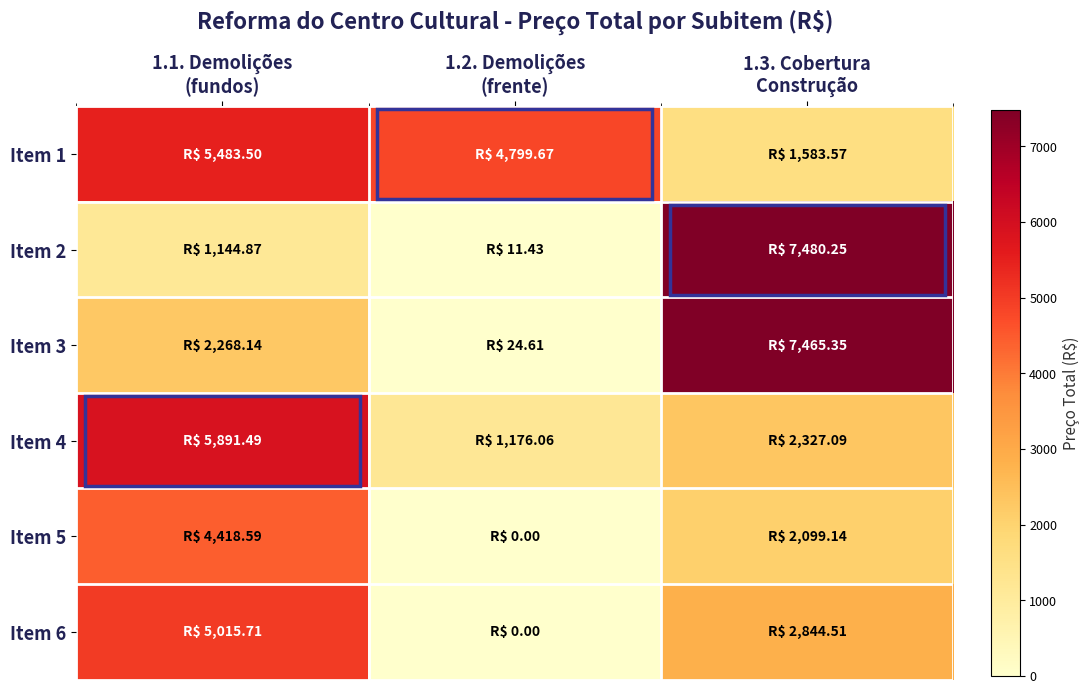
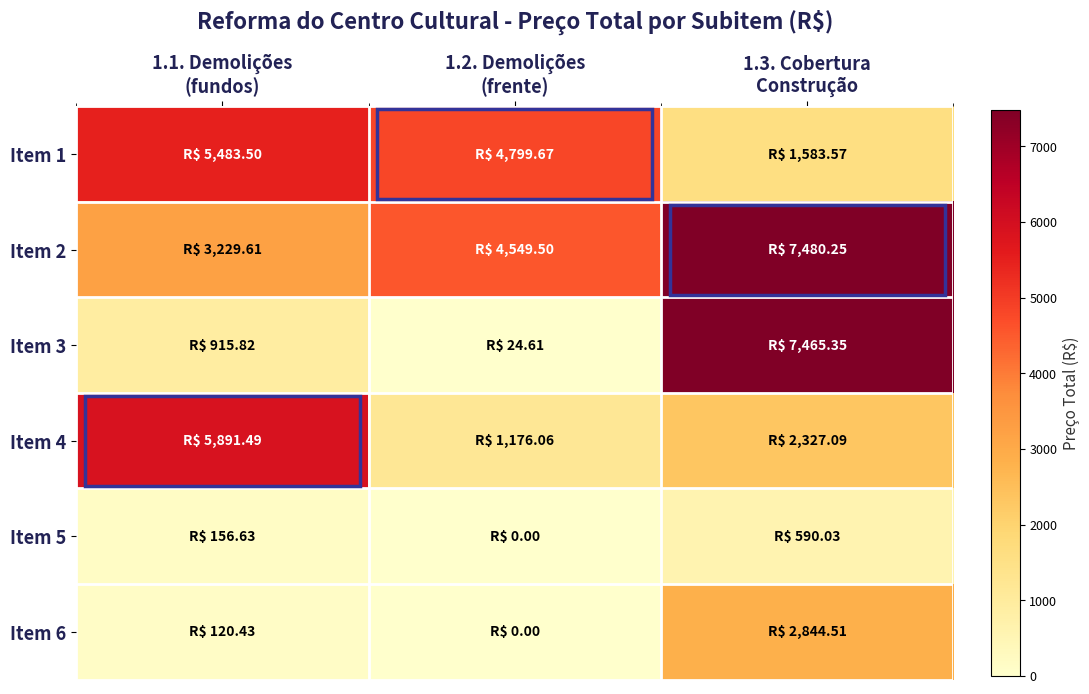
  {
    "Item 1": {
      "1.1. Demolições (fundos)": "5,483.50",
      "1.2. Demolições (frente)": "4,799.67",
      "1.3. Cobertura Construção": "1,583.57"
    },
    "Item 2": {
-     "1.1. Demolições (fundos)": "1,144.87",
-     "1.2. Demolições (frente)": "11.43",
+     "1.1. Demolições (fundos)": "3,229.61",
+     "1.2. Demolições (frente)": "4,549.50",
      "1.3. Cobertura Construção": "7,480.25"
    },
    "Item 3": {
-     "1.1. Demolições (fundos)": "2,268.14",
+     "1.1. Demolições (fundos)": "915.82",
      "1.2. Demolições (frente)": "24.61",
      "1.3. Cobertura Construção": "7,465.35"
    },
    "Item 4": {
      "1.1. Demolições (fundos)": "5,891.49",
      "1.2. Demolições (frente)": "1,176.06",
      "1.3. Cobertura Construção": "2,327.09"
    },
    "Item 5": {
-     "1.1. Demolições (fundos)": "4,418.59",
+     "1.1. Demolições (fundos)": "156.63",
      "1.2. Demolições (frente)": "0.00",
-     "1.3. Cobertura Construção": "2,099.14"
+     "1.3. Cobertura Construção": "590.03"
    },
    "Item 6": {
-     "1.1. Demolições (fundos)": "5,015.71",
+     "1.1. Demolições (fundos)": "120.43",
      "1.2. Demolições (frente)": "0.00",
      "1.3. Cobertura Construção": "2,844.51"
    }
  }
